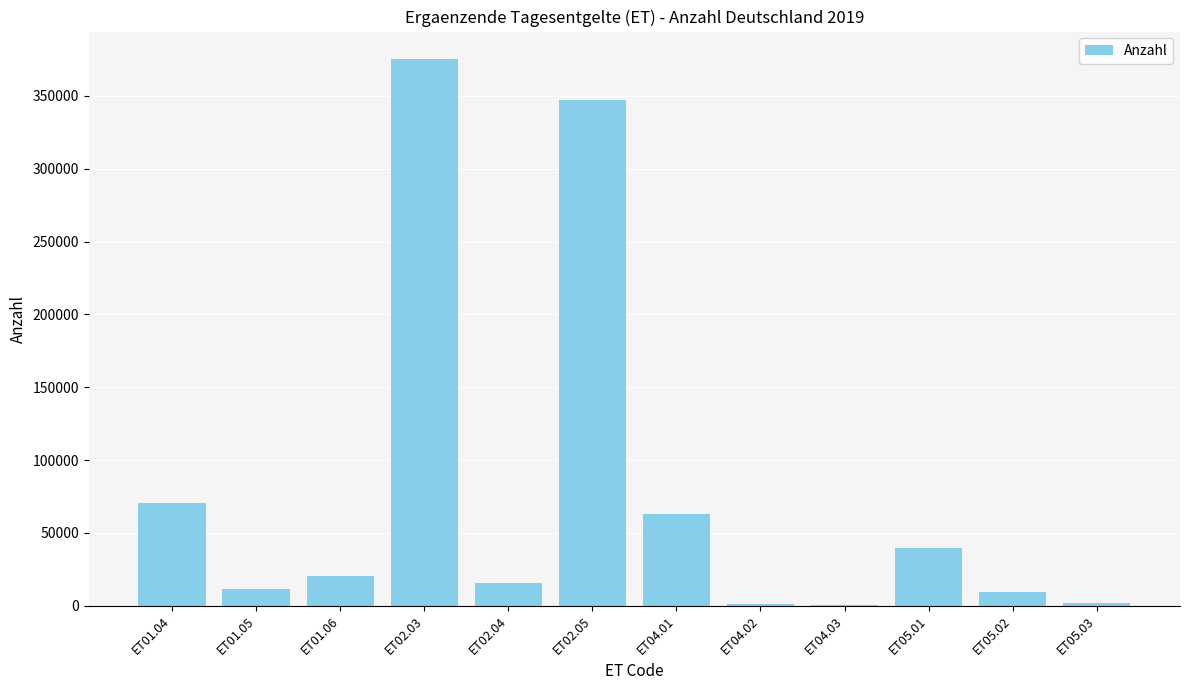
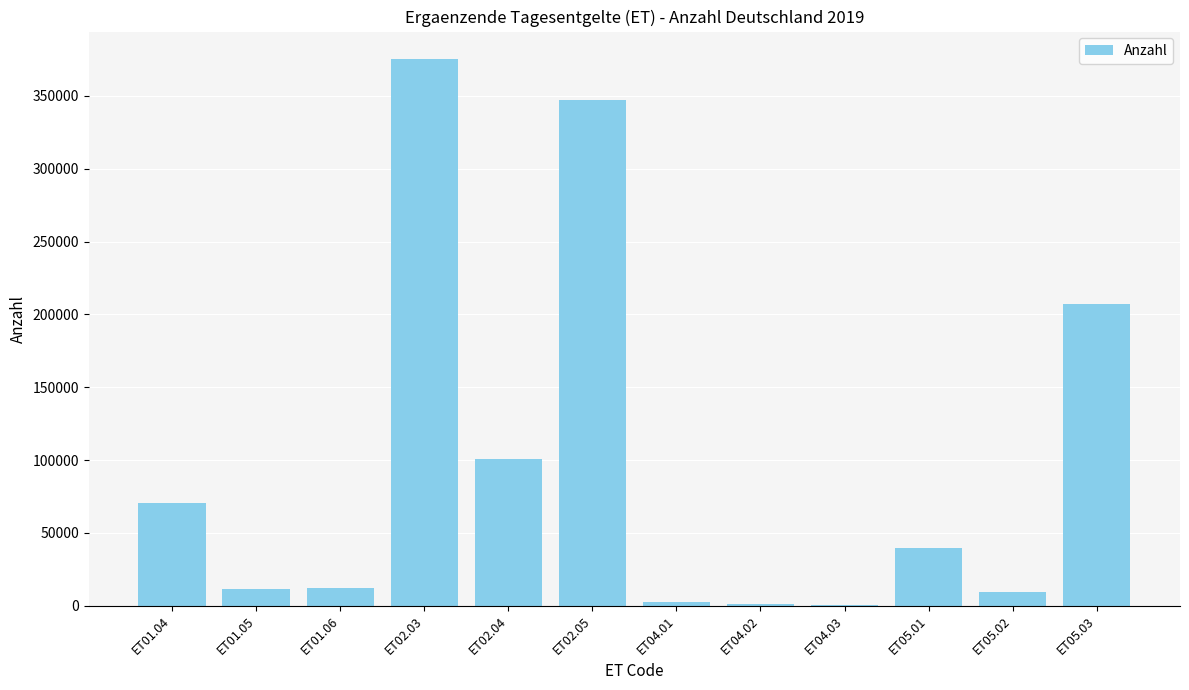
  {
    "ET01.04": 71000,
    "ET01.05": 12000,
-   "ET01.06": 21000,
+   "ET01.06": 12000,
    "ET02.03": 375000,
-   "ET02.04": 16000,
+   "ET02.04": 101000,
    "ET02.05": 347000,
-   "ET04.01": 63000,
+   "ET04.01": 2000,
    "ET05.01": 40000,
    "ET05.02": 10000,
-   "ET05.03": 2000
+   "ET05.03": 207000
  }
